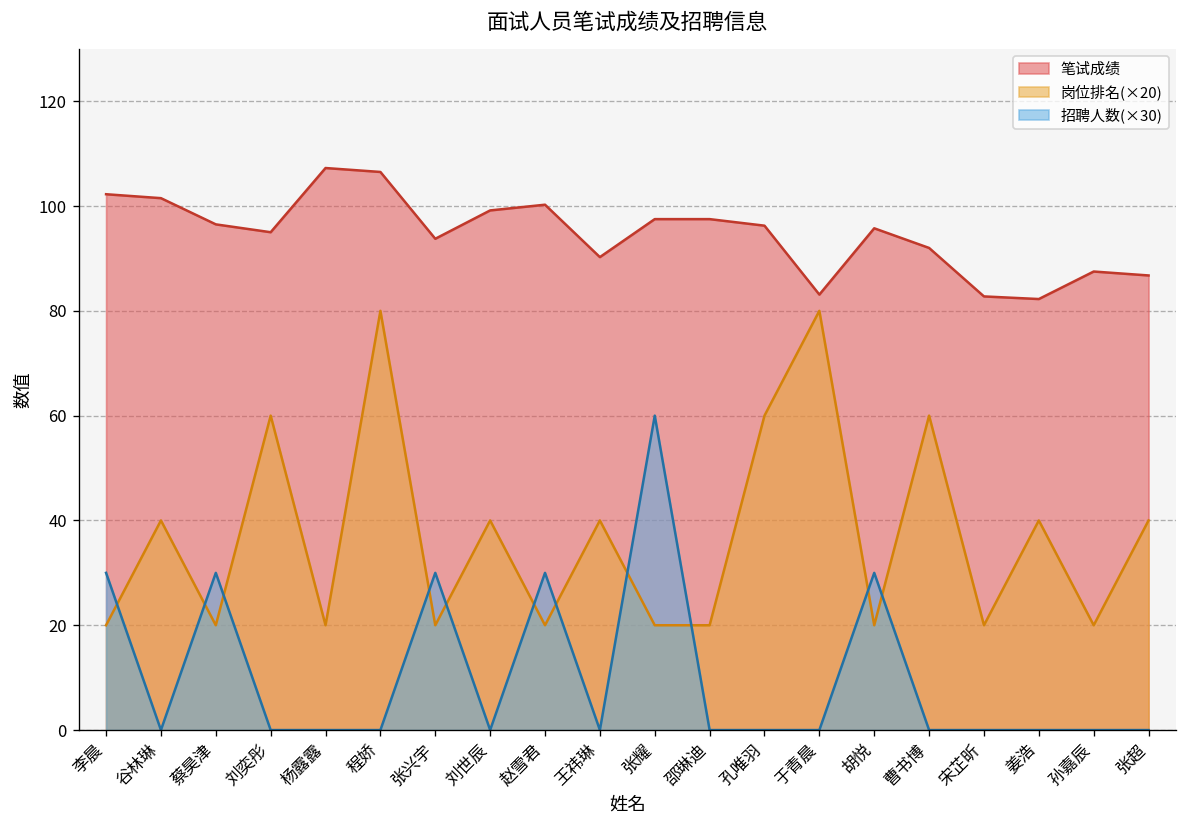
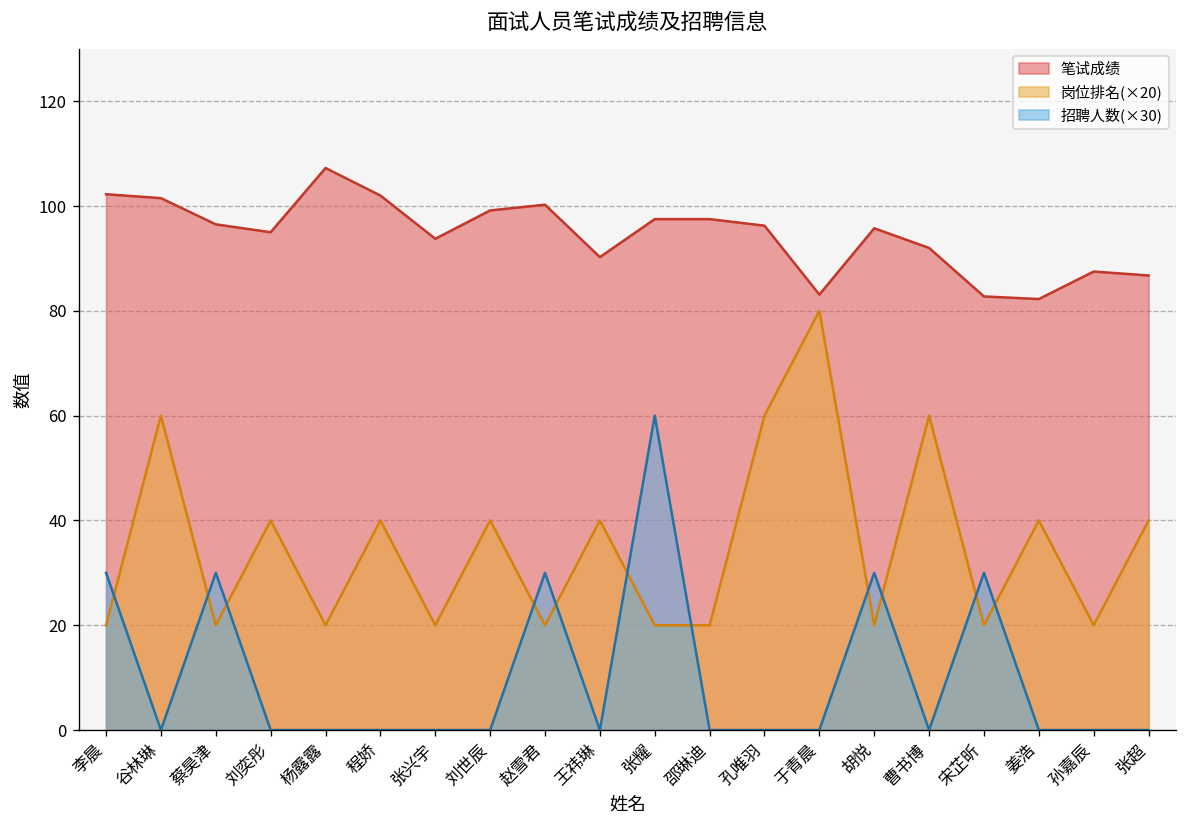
  {
    "笔试成绩": {
      "李晨": 102,
      "谷林琳": 102,
      "蔡昊津": 97,
      "刘奕彤": 95,
      "杨露露": 107,
-     "程娇": 107,
+     "程娇": 102,
      "张兴宇": 94,
      "刘世辰": 99,
      "赵雪君": 100,
      "王祎琳": 90,
      "张耀": 98,
      "邵琳迪": 98,
      "孔唯羽": 96,
      "于青晨": 83,
      "胡悦": 96,
      "曹书博": 92,
      "宋芷昕": 83,
      "姜浩": 82,
      "孙嘉辰": 88,
      "张超": 87
    },
    "岗位排名(×20)": {
      "李晨": 20,
-     "谷林琳": 40,
+     "谷林琳": 60,
      "蔡昊津": 20,
-     "刘奕彤": 60,
+     "刘奕彤": 40,
      "杨露露": 20,
-     "程娇": 80,
+     "程娇": 40,
      "张兴宇": 20,
      "刘世辰": 40,
      "赵雪君": 20,
      "王祎琳": 40,
      "张耀": 20,
      "邵琳迪": 20,
      "孔唯羽": 60,
      "于青晨": 80,
      "胡悦": 20,
      "曹书博": 60,
      "宋芷昕": 20,
      "姜浩": 40,
      "孙嘉辰": 20,
      "张超": 40
    },
    "招聘人数(×30)": {
      "李晨": 30,
      "谷林琳": 0,
      "蔡昊津": 30,
      "刘奕彤": 0,
      "杨露露": 0,
      "程娇": 0,
-     "张兴宇": 30,
+     "张兴宇": 0,
      "刘世辰": 0,
      "赵雪君": 30,
      "王祎琳": 0,
      "张耀": 60,
      "邵琳迪": 0,
      "孔唯羽": 0,
      "于青晨": 0,
      "胡悦": 30,
      "曹书博": 0,
-     "宋芷昕": 0,
+     "宋芷昕": 30,
      "姜浩": 0,
      "孙嘉辰": 0,
      "张超": 0
    }
  }
